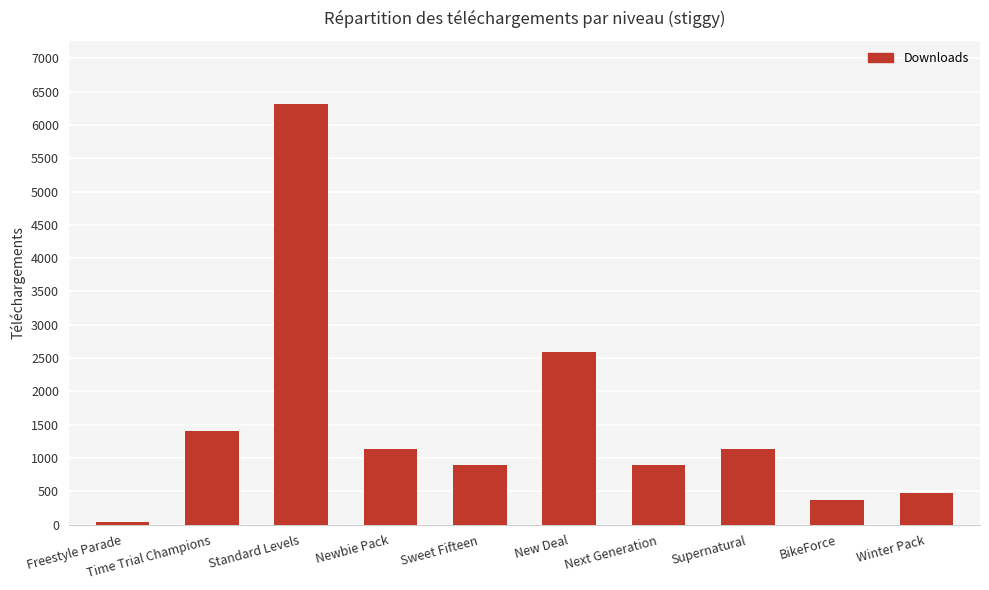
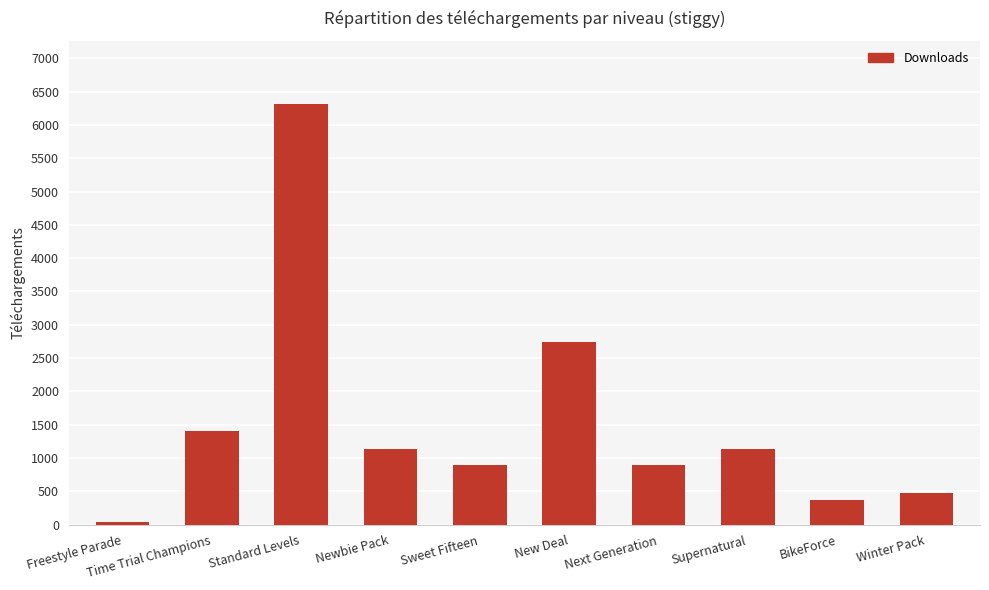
  {
    "Freestyle Parade": 0,
    "Time Trial Champions": 1400,
    "Standard Levels": 6300,
    "Newbie Pack": 1100,
    "Sweet Fifteen": 900,
-   "New Deal": 2600,
+   "New Deal": 2700,
    "Next Generation": 900,
    "Supernatural": 1100,
    "BikeForce": 400,
    "Winter Pack": 500
  }
